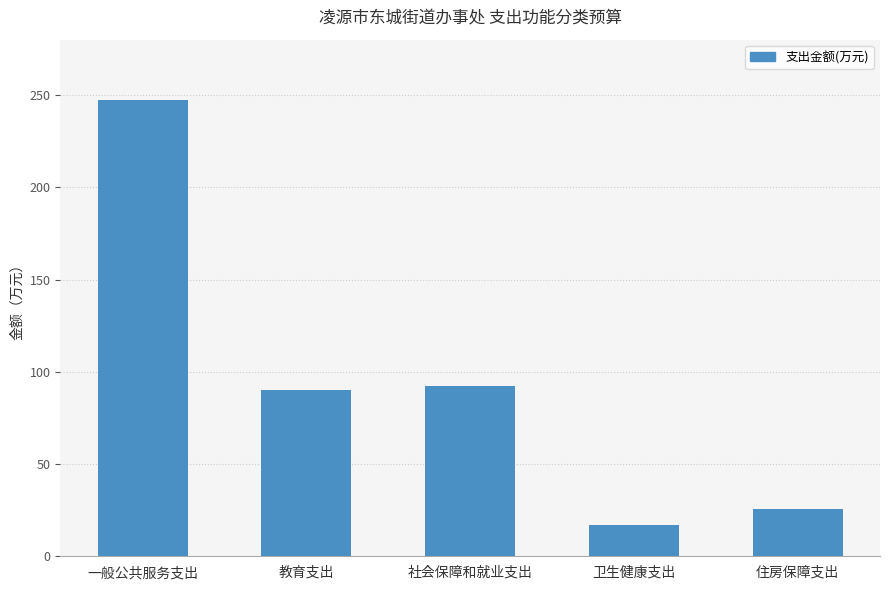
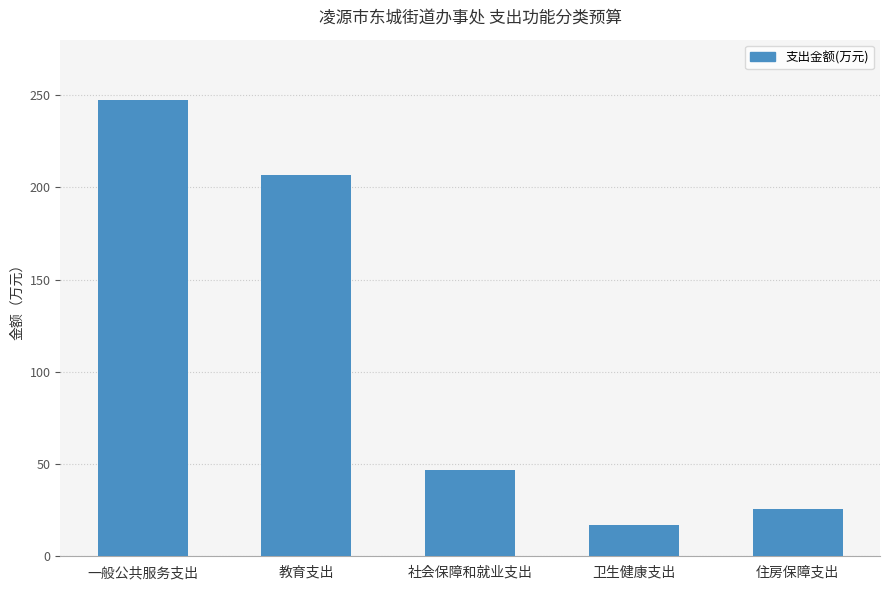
  {
    "一般公共服务支出": 247,
-   "教育支出": 90,
-   "社会保障和就业支出": 92,
+   "教育支出": 206,
+   "社会保障和就业支出": 47,
    "卫生健康支出": 17,
    "住房保障支出": 26
  }
